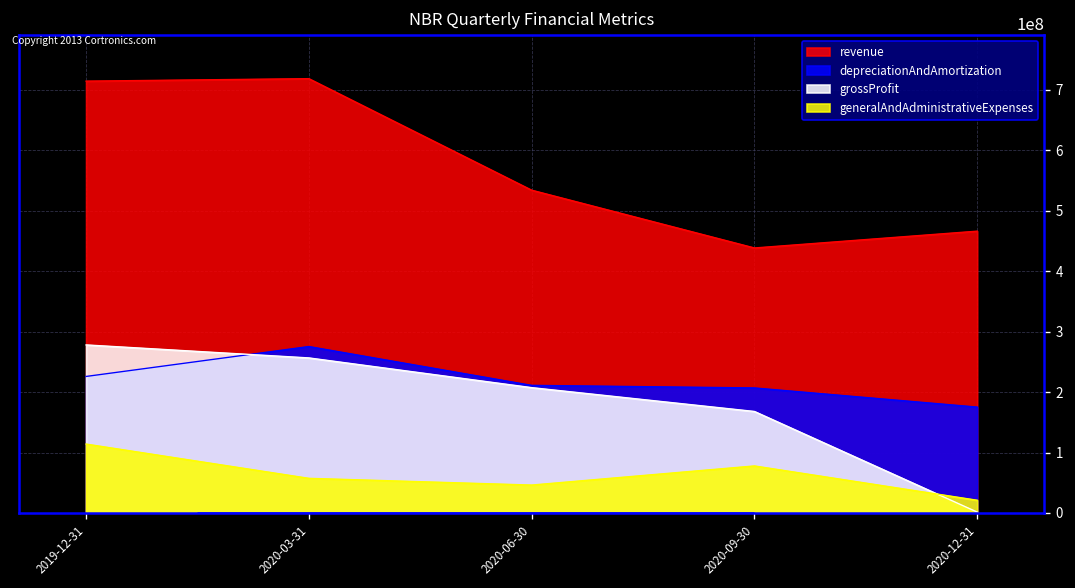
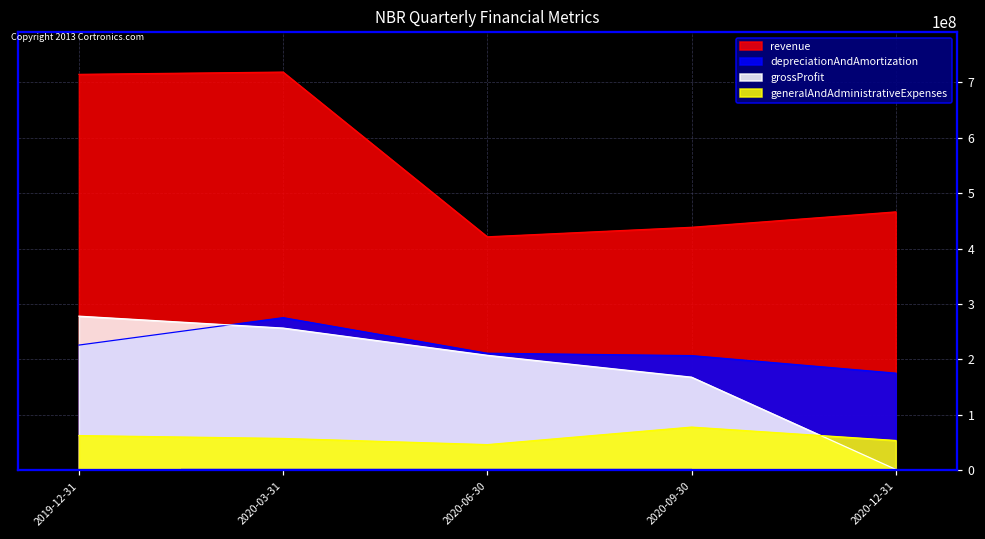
  {
    "revenue": {
      "2019-12-31": 710000000,
      "2020-03-31": 720000000,
-     "2020-06-30": 530000000,
+     "2020-06-30": 420000000,
      "2020-09-30": 440000000,
      "2020-12-31": 470000000
    },
    "depreciationAndAmortization": {
      "2019-12-31": 230000000,
      "2020-03-31": 280000000,
      "2020-09-30": 210000000,
      "2020-12-31": 180000000
    },
    "grossProfit": {
      "2019-12-31": 280000000,
      "2020-03-31": 260000000,
      "2020-09-30": 170000000,
      "2020-12-31": 0
    },
    "generalAndAdministrativeExpenses": {
-     "2019-12-31": 110000000,
+     "2019-12-31": 60000000,
      "2020-03-31": 60000000,
      "2020-06-30": 50000000,
      "2020-09-30": 80000000,
-     "2020-12-31": 20000000
+     "2020-12-31": 50000000
    }
  }
